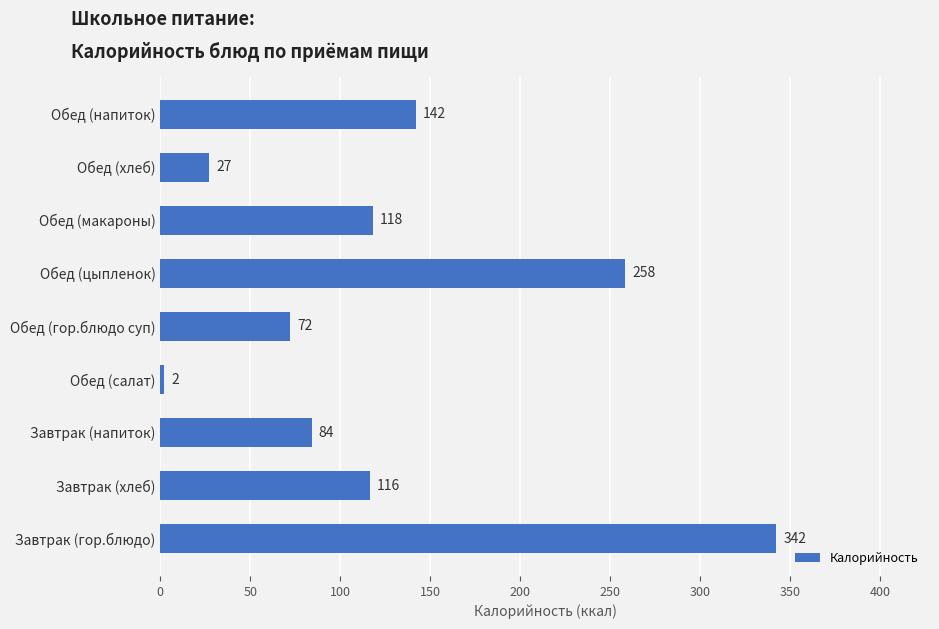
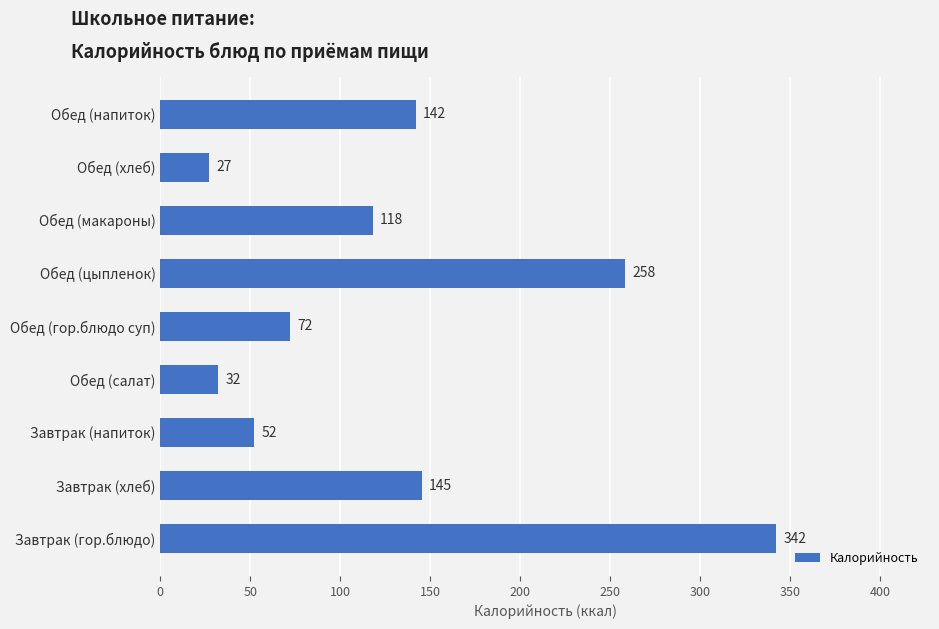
  {
    "Обед (напиток)": 142,
    "Обед (хлеб)": 27,
    "Обед (макароны)": 118,
    "Обед (цыпленок)": 258,
    "Обед (гор.блюдо суп)": 72,
-   "Обед (салат)": 2,
-   "Завтрак (напиток)": 84,
-   "Завтрак (хлеб)": 116,
+   "Обед (салат)": 32,
+   "Завтрак (напиток)": 52,
+   "Завтрак (хлеб)": 145,
    "Завтрак (гор.блюдо)": 342
  }
